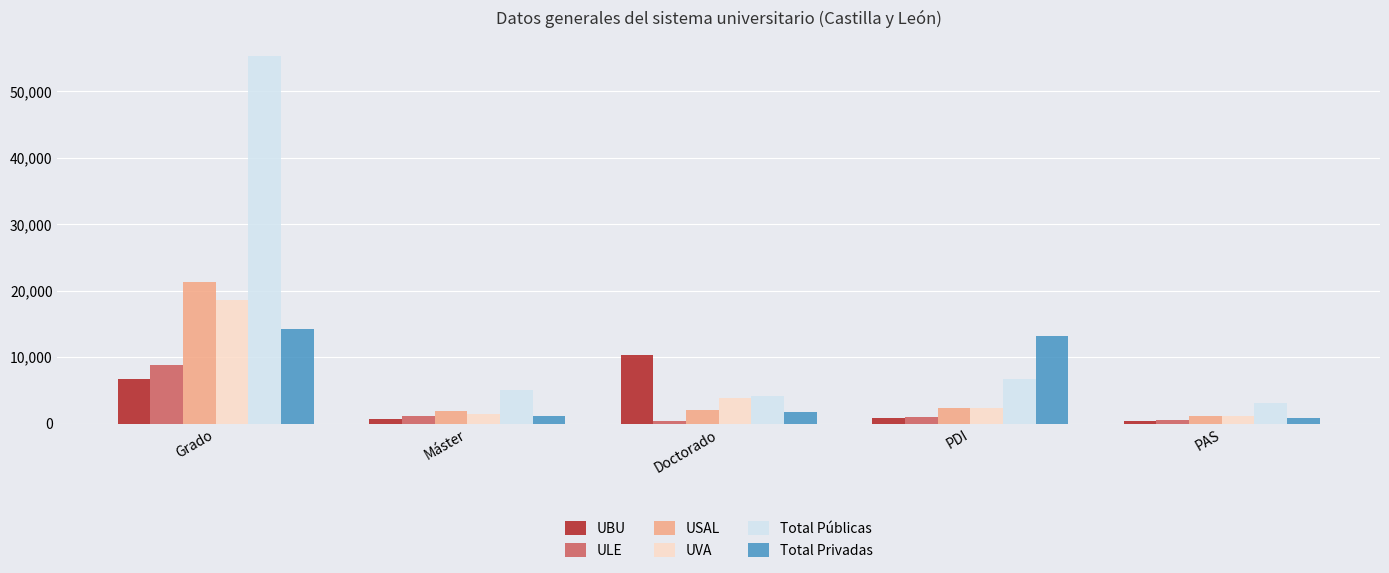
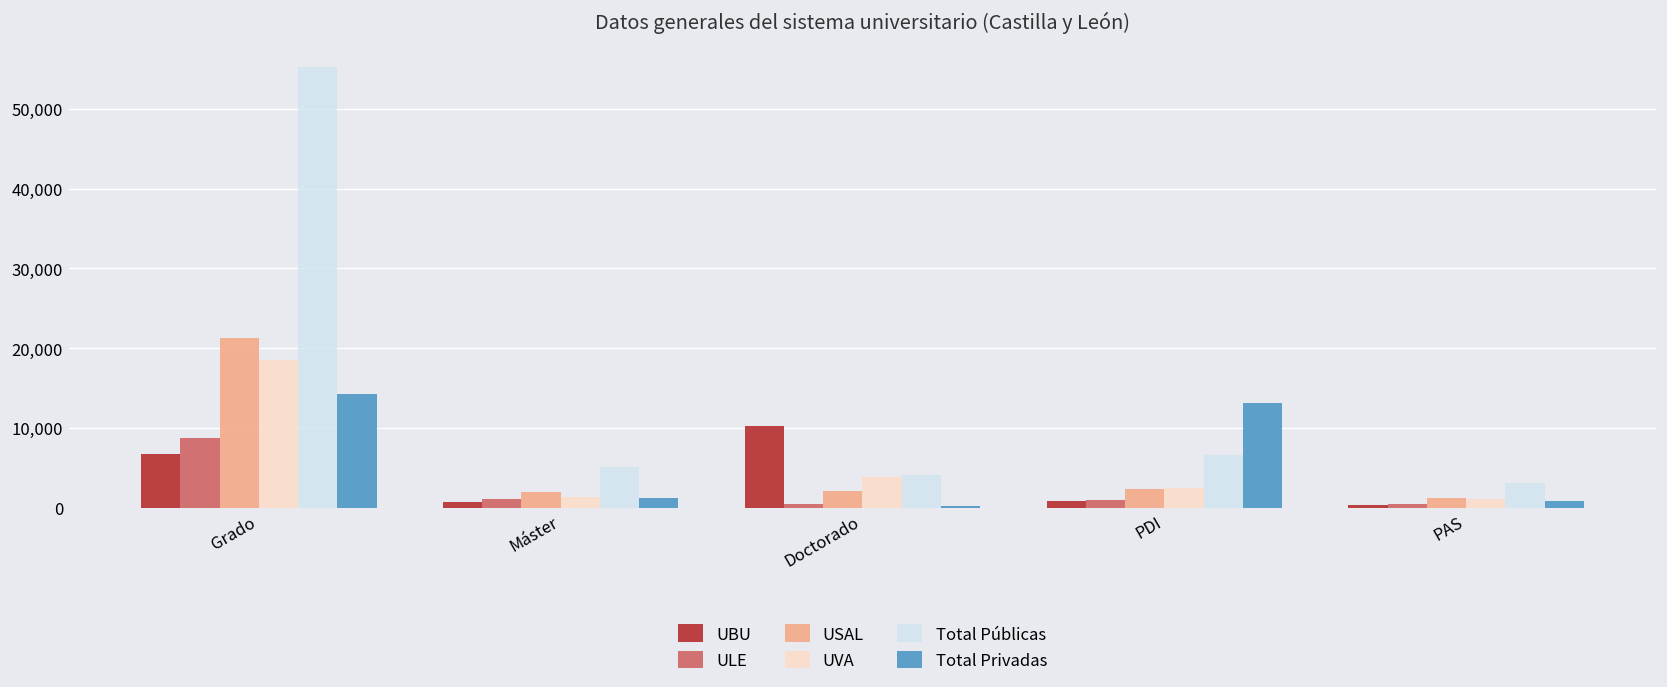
  {
    "UBU": {
      "Grado": "7,000",
      "Máster": "1,000",
      "Doctorado": "10,000",
      "PDI": "1,000"
    },
    "ULE": {
      "Grado": "9,000",
      "Máster": "1,000",
      "Doctorado": "0",
      "PDI": "1,000",
      "PAS": "0"
    },
    "USAL": {
      "Grado": "21,000",
      "Máster": "2,000",
      "Doctorado": "2,000",
      "PDI": "2,000",
      "PAS": "1,000"
    },
    "UVA": {
      "Grado": "19,000",
      "Máster": "1,000",
      "Doctorado": "4,000",
      "PDI": "2,000",
      "PAS": "1,000"
    },
    "Total Públicas": {
      "Grado": "55,000",
      "Máster": "5,000",
      "Doctorado": "4,000",
      "PDI": "7,000",
      "PAS": "3,000"
    },
    "Total Privadas": {
      "Grado": "14,000",
      "Máster": "1,000",
-     "Doctorado": "2,000",
+     "Doctorado": "0",
      "PDI": "13,000",
      "PAS": "1,000"
    }
  }
